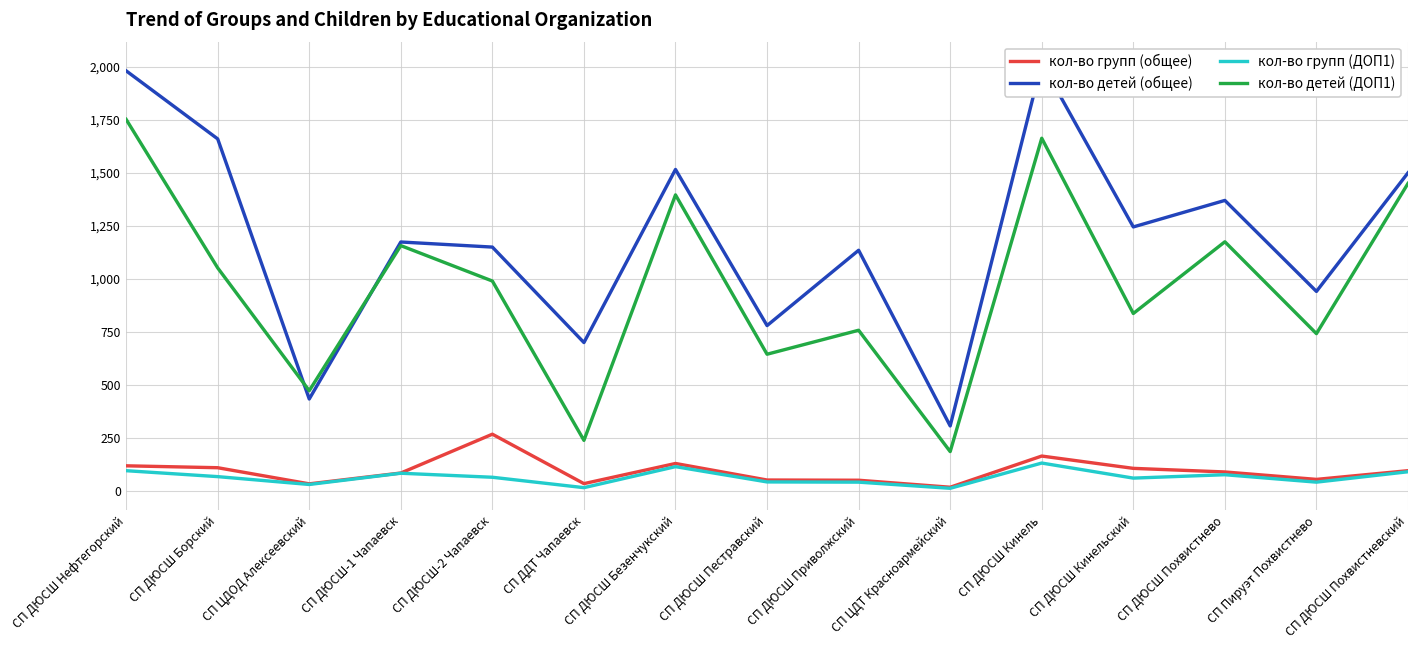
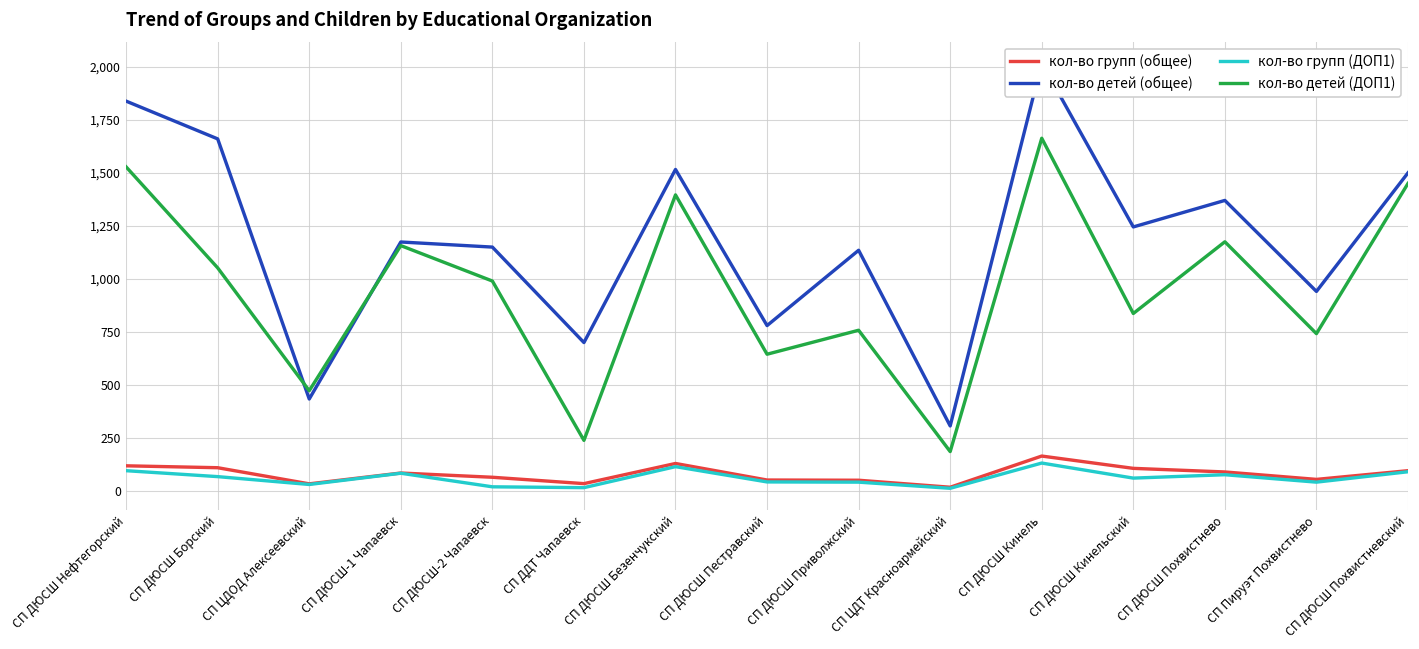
  {
    "кол-во групп (общее)": {
      "СП ДЮСШ Нефтегорский": "120",
      "СП ДЮСШ Борский": "110",
-     "СП ДЮСШ-2 Чапаевск": "270",
+     "СП ДЮСШ-2 Чапаевск": "70",
      "СП ДДТ Чапаевск": "40",
      "СП ДЮСШ Безенчукский": "130",
      "СП ДЮСШ Кинель": "170",
      "СП ДЮСШ Кинельский": "110"
    },
    "кол-во детей (общее)": {
-     "СП ДЮСШ Нефтегорский": "1,980",
+     "СП ДЮСШ Нефтегорский": "1,840",
      "СП ДЮСШ Борский": "1,660",
      "СП ЦДОД Алексеевский": "430",
      "СП ДЮСШ-1 Чапаевск": "1,170",
      "СП ДЮСШ-2 Чапаевск": "1,150",
      "СП ДДТ Чапаевск": "700",
      "СП ДЮСШ Безенчукский": "1,520",
      "СП ДЮСШ Пестравский": "780",
      "СП ДЮСШ Приволжский": "1,140",
      "СП ЦДТ Красноармейский": "310",
      "СП ДЮСШ Кинельский": "1,250",
      "СП ДЮСШ Похвистнево": "1,370",
      "СП Пируэт Похвистнево": "940",
      "СП ДЮСШ Похвистневский": "1,500"
    },
    "кол-во групп (ДОП1)": {
      "СП ДЮСШ Нефтегорский": "100",
      "СП ДЮСШ Борский": "70",
-     "СП ДЮСШ-2 Чапаевск": "70",
+     "СП ДЮСШ-2 Чапаевск": "20",
      "СП ДДТ Чапаевск": "20",
      "СП ДЮСШ Безенчукский": "120",
      "СП ДЮСШ Кинель": "130",
      "СП ДЮСШ Кинельский": "60"
    },
    "кол-во детей (ДОП1)": {
-     "СП ДЮСШ Нефтегорский": "1,750",
+     "СП ДЮСШ Нефтегорский": "1,530",
      "СП ДЮСШ Борский": "1,050",
      "СП ЦДОД Алексеевский": "470",
      "СП ДЮСШ-1 Чапаевск": "1,160",
      "СП ДЮСШ-2 Чапаевск": "990",
      "СП ДДТ Чапаевск": "240",
      "СП ДЮСШ Безенчукский": "1,400",
      "СП ДЮСШ Пестравский": "650",
      "СП ДЮСШ Приволжский": "760",
      "СП ЦДТ Красноармейский": "190",
      "СП ДЮСШ Кинель": "1,660",
      "СП ДЮСШ Кинельский": "840",
      "СП ДЮСШ Похвистнево": "1,180",
      "СП Пируэт Похвистнево": "740",
      "СП ДЮСШ Похвистневский": "1,450"
    }
  }
